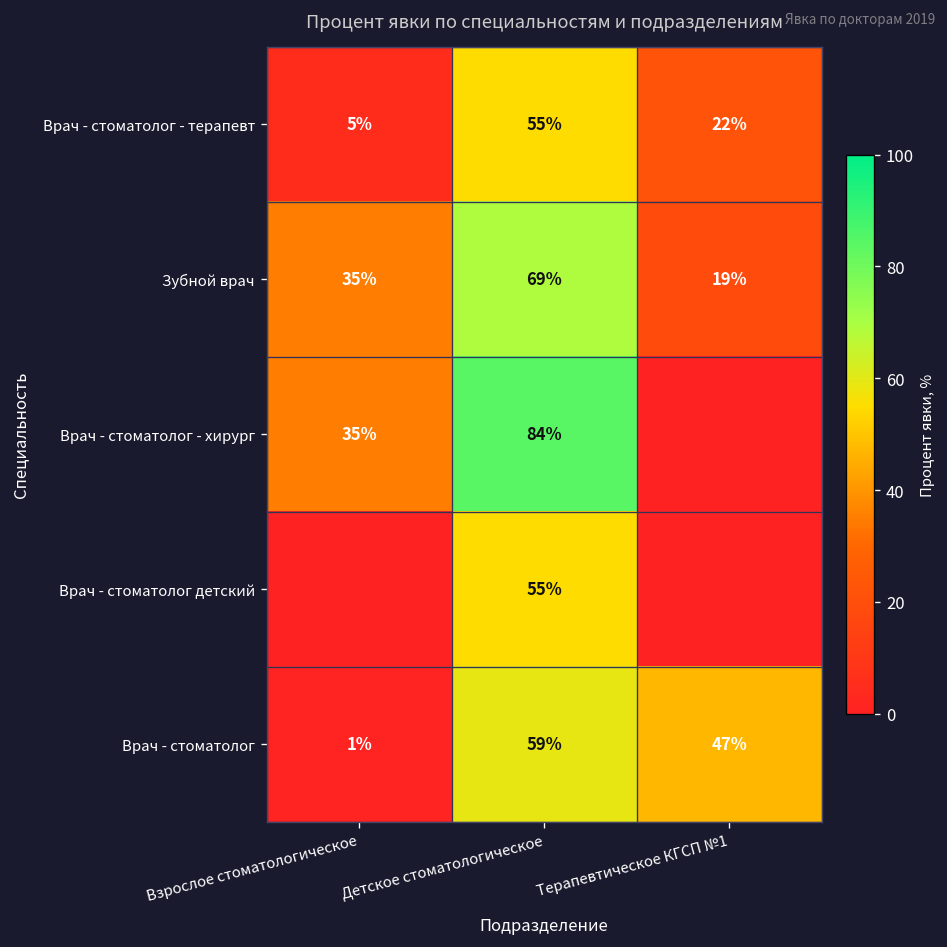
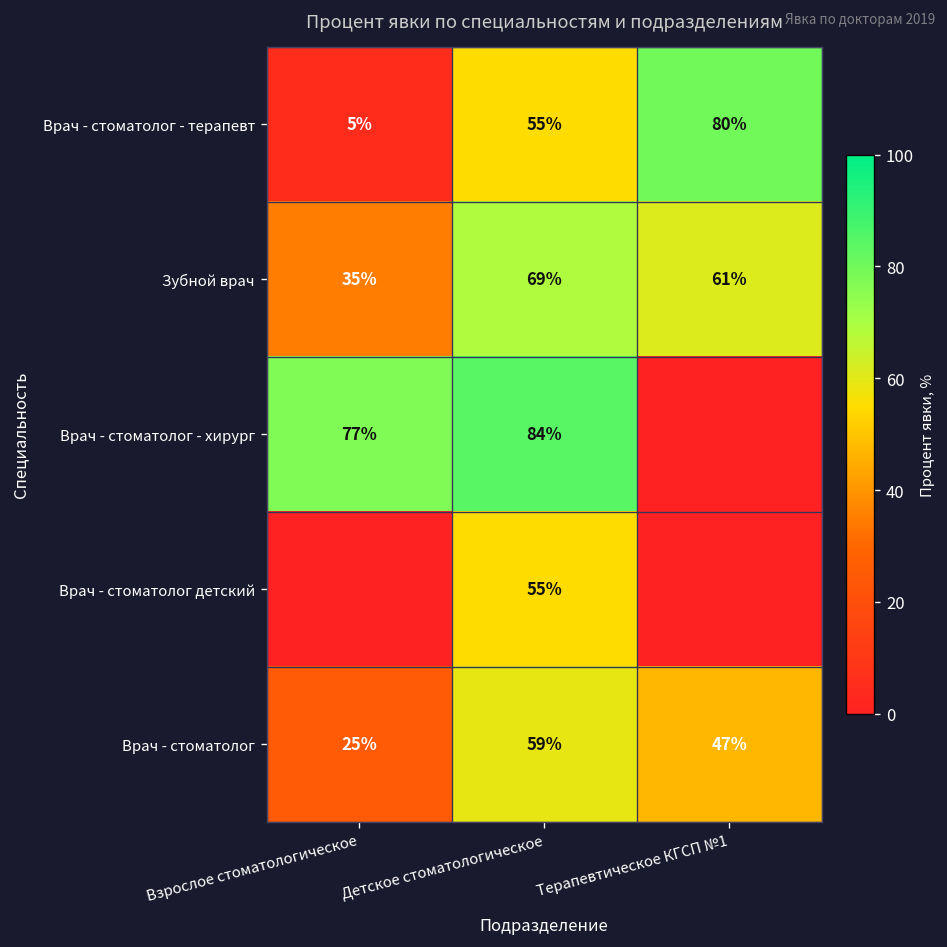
  {
    "Врач - стоматолог - терапевт": {
      "Взрослое стоматологическое": "5%",
      "Детское стоматологическое": "55%",
-     "Терапевтическое КГСП №1": "22%"
+     "Терапевтическое КГСП №1": "80%"
    },
    "Зубной врач": {
      "Взрослое стоматологическое": "35%",
      "Детское стоматологическое": "69%",
-     "Терапевтическое КГСП №1": "19%"
+     "Терапевтическое КГСП №1": "61%"
    },
    "Врач - стоматолог - хирург": {
-     "Взрослое стоматологическое": "35%",
+     "Взрослое стоматологическое": "77%",
      "Детское стоматологическое": "84%"
    },
    "Врач - стоматолог детский": {
      "Детское стоматологическое": "55%"
    },
    "Врач - стоматолог": {
-     "Взрослое стоматологическое": "1%",
+     "Взрослое стоматологическое": "25%",
      "Детское стоматологическое": "59%",
      "Терапевтическое КГСП №1": "47%"
    }
  }
